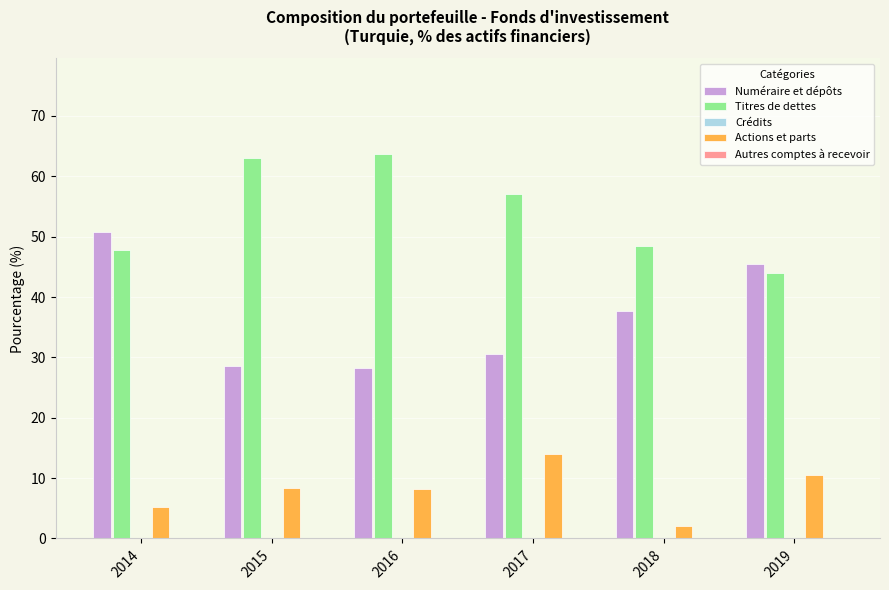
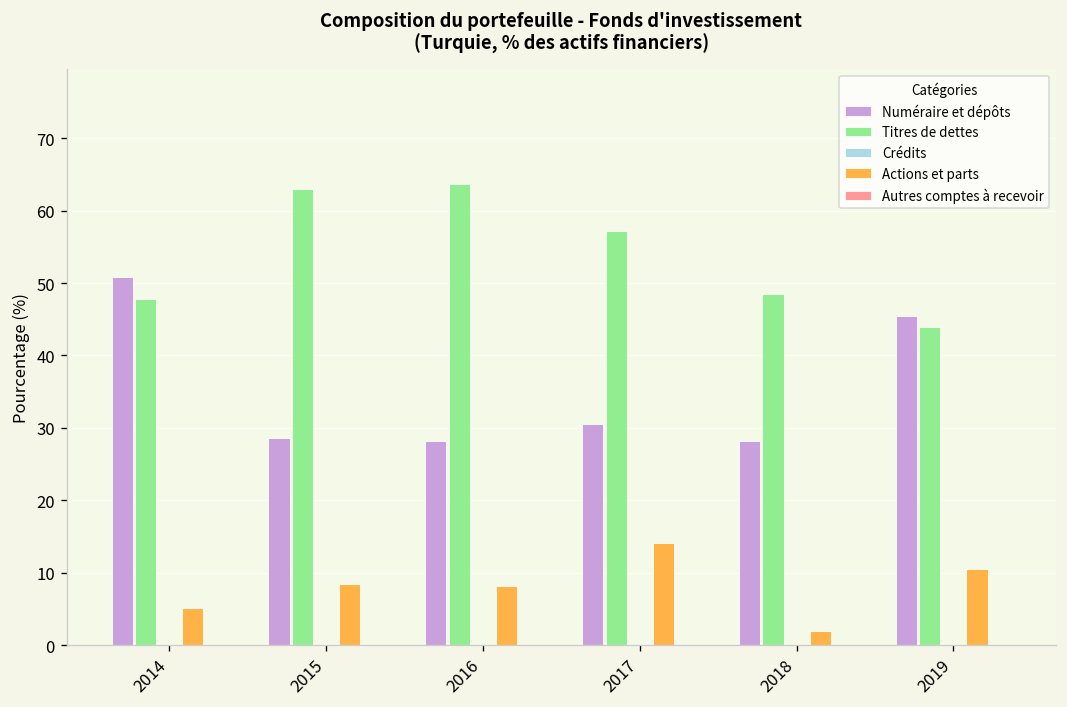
  {
    "Numéraire et dépôts": {
      "2014": 51,
      "2015": 29,
      "2016": 28,
      "2017": 31,
-     "2018": 38,
+     "2018": 28,
      "2019": 46
    },
    "Titres de dettes": {
      "2014": 48,
      "2015": 63,
      "2016": 64,
      "2017": 57,
      "2018": 48,
      "2019": 44
    },
    "Crédits": {
      "2014": 0,
      "2015": 0,
      "2016": 0,
      "2017": 0,
      "2018": 0,
      "2019": 0
    },
    "Actions et parts": {
      "2014": 5,
      "2015": 8,
      "2016": 8,
      "2017": 14,
      "2018": 2,
      "2019": 11
    },
    "Autres comptes à recevoir": {
      "2014": 0,
      "2015": 0,
      "2016": 0,
      "2017": 0,
      "2018": 0,
      "2019": 0
    }
  }
